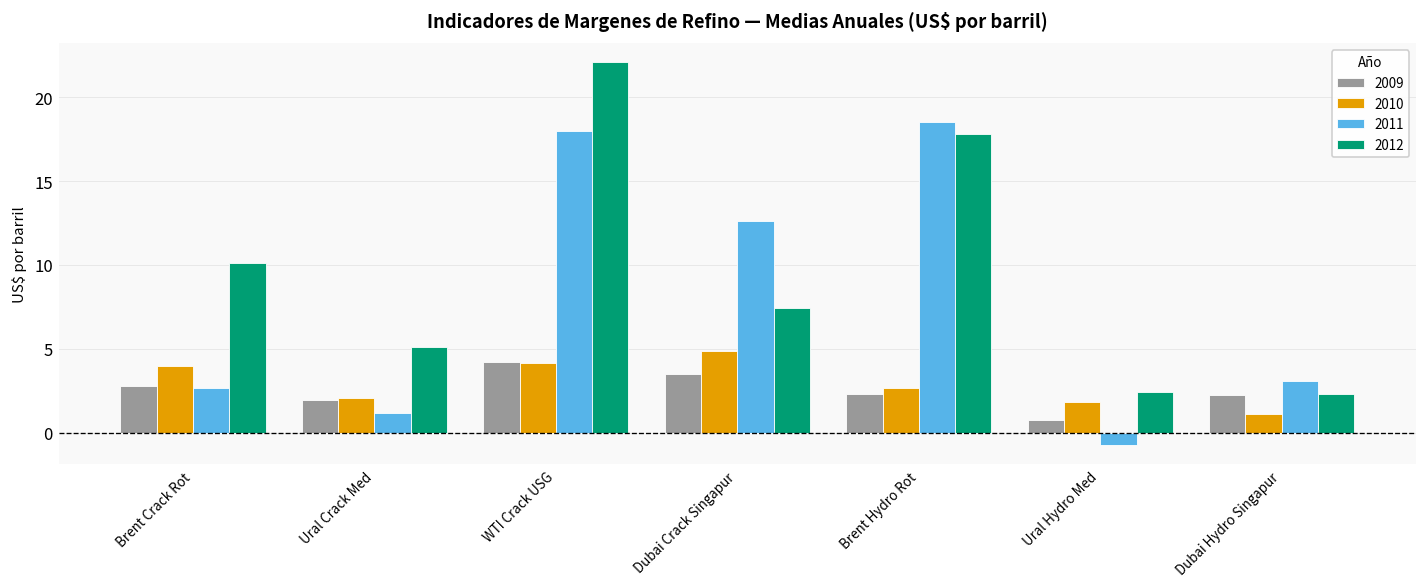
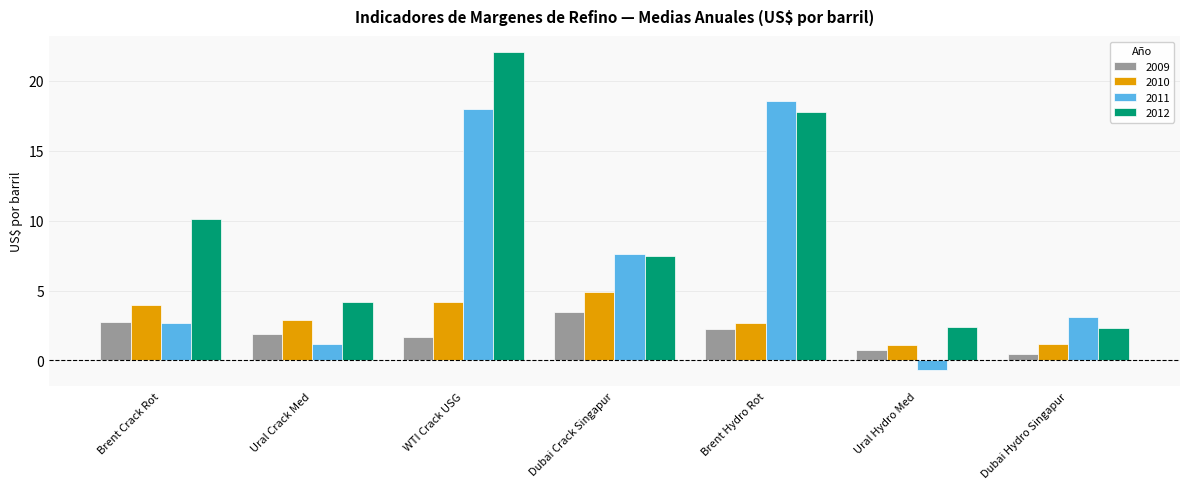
  {
    "2009": {
      "Brent Crack Rot": 2.8,
      "Ural Crack Med": 1.9,
-     "WTI Crack USG": 4.2,
+     "WTI Crack USG": 1.7,
      "Dubai Crack Singapur": 3.5,
      "Brent Hydro Rot": 2.3,
      "Ural Hydro Med": 0.8,
-     "Dubai Hydro Singapur": 2.3
+     "Dubai Hydro Singapur": 0.5
    },
    "2010": {
      "Brent Crack Rot": 4.0,
-     "Ural Crack Med": 2.1,
+     "Ural Crack Med": 2.9,
      "WTI Crack USG": 4.1,
      "Dubai Crack Singapur": 4.9,
      "Brent Hydro Rot": 2.7,
-     "Ural Hydro Med": 1.8,
+     "Ural Hydro Med": 1.1,
      "Dubai Hydro Singapur": 1.1
    },
    "2011": {
      "Brent Crack Rot": 2.7,
      "Ural Crack Med": 1.2,
      "WTI Crack USG": 18.0,
-     "Dubai Crack Singapur": 12.6,
+     "Dubai Crack Singapur": 7.6,
      "Brent Hydro Rot": 18.5,
      "Ural Hydro Med": -0.7,
      "Dubai Hydro Singapur": 3.1
    },
    "2012": {
      "Brent Crack Rot": 10.1,
-     "Ural Crack Med": 5.1,
+     "Ural Crack Med": 4.2,
      "WTI Crack USG": 22.1,
      "Dubai Crack Singapur": 7.4,
      "Brent Hydro Rot": 17.8,
      "Ural Hydro Med": 2.4,
      "Dubai Hydro Singapur": 2.3
    }
  }
